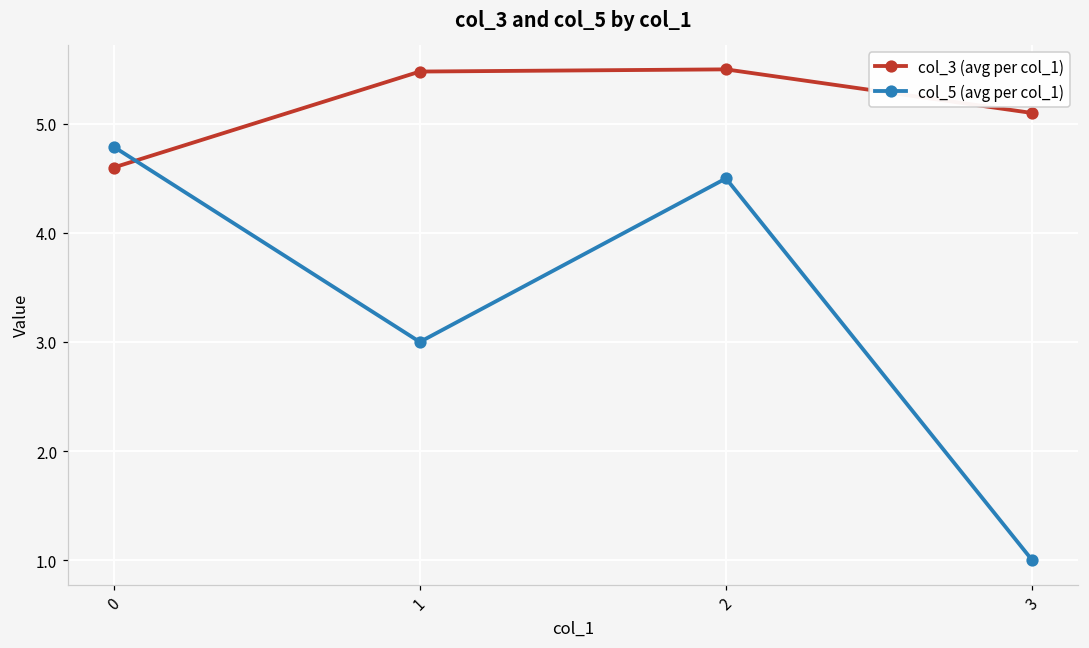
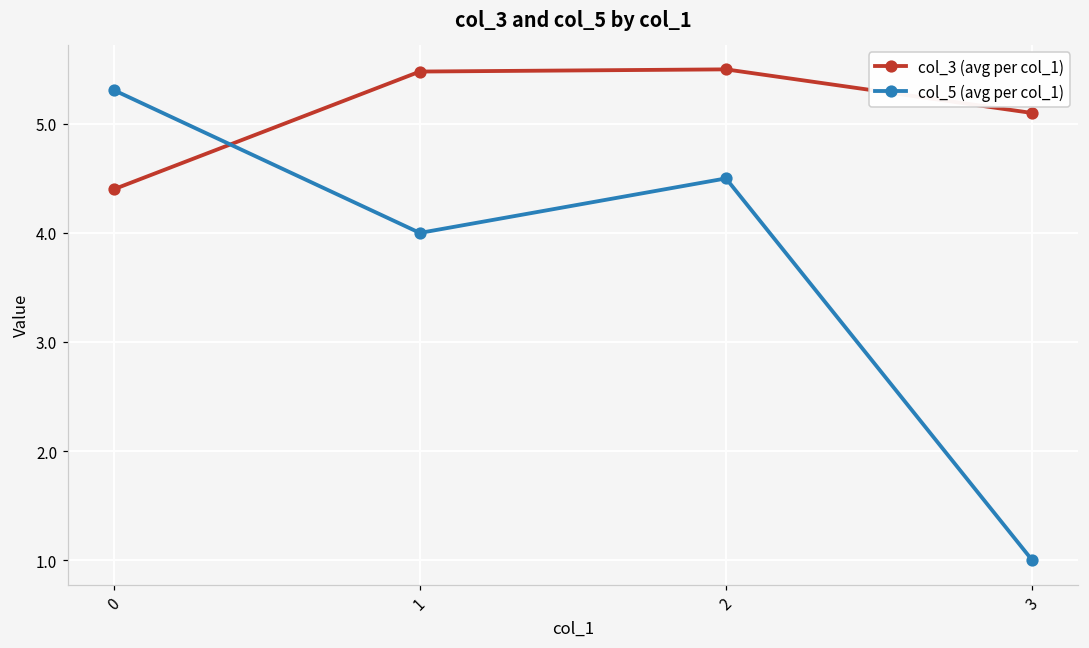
  {
    "col_3 (avg per col_1)": {
-     "0": 4.6,
+     "0": 4.4,
      "1": 5.5,
      "2": 5.5,
      "3": 5.1
    },
    "col_5 (avg per col_1)": {
-     "0": 4.8,
-     "1": 3,
+     "0": 5.3,
+     "1": 4,
      "2": 4.5,
      "3": 1.0
    }
  }
